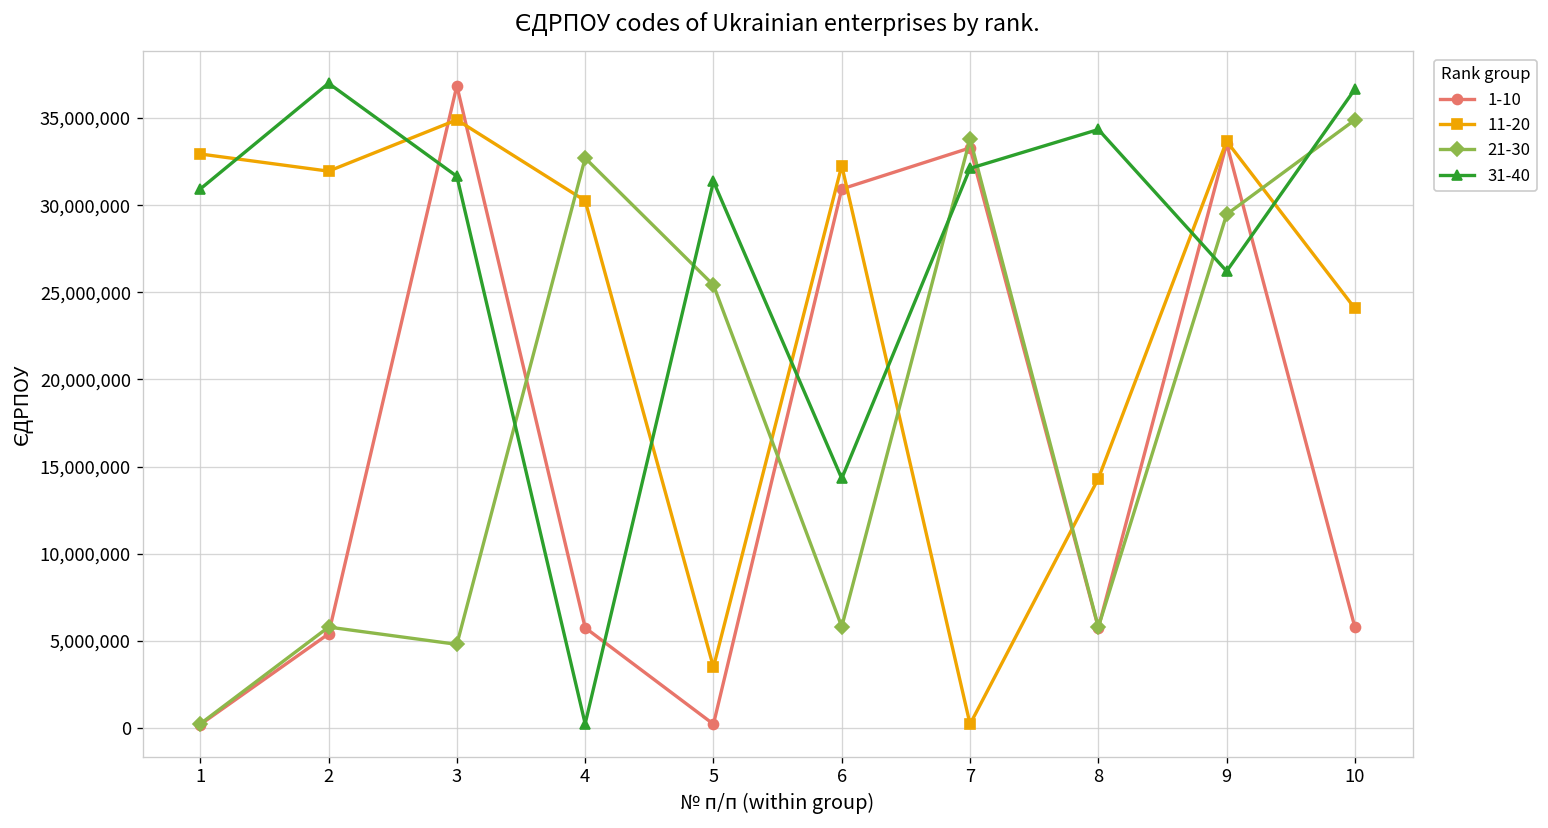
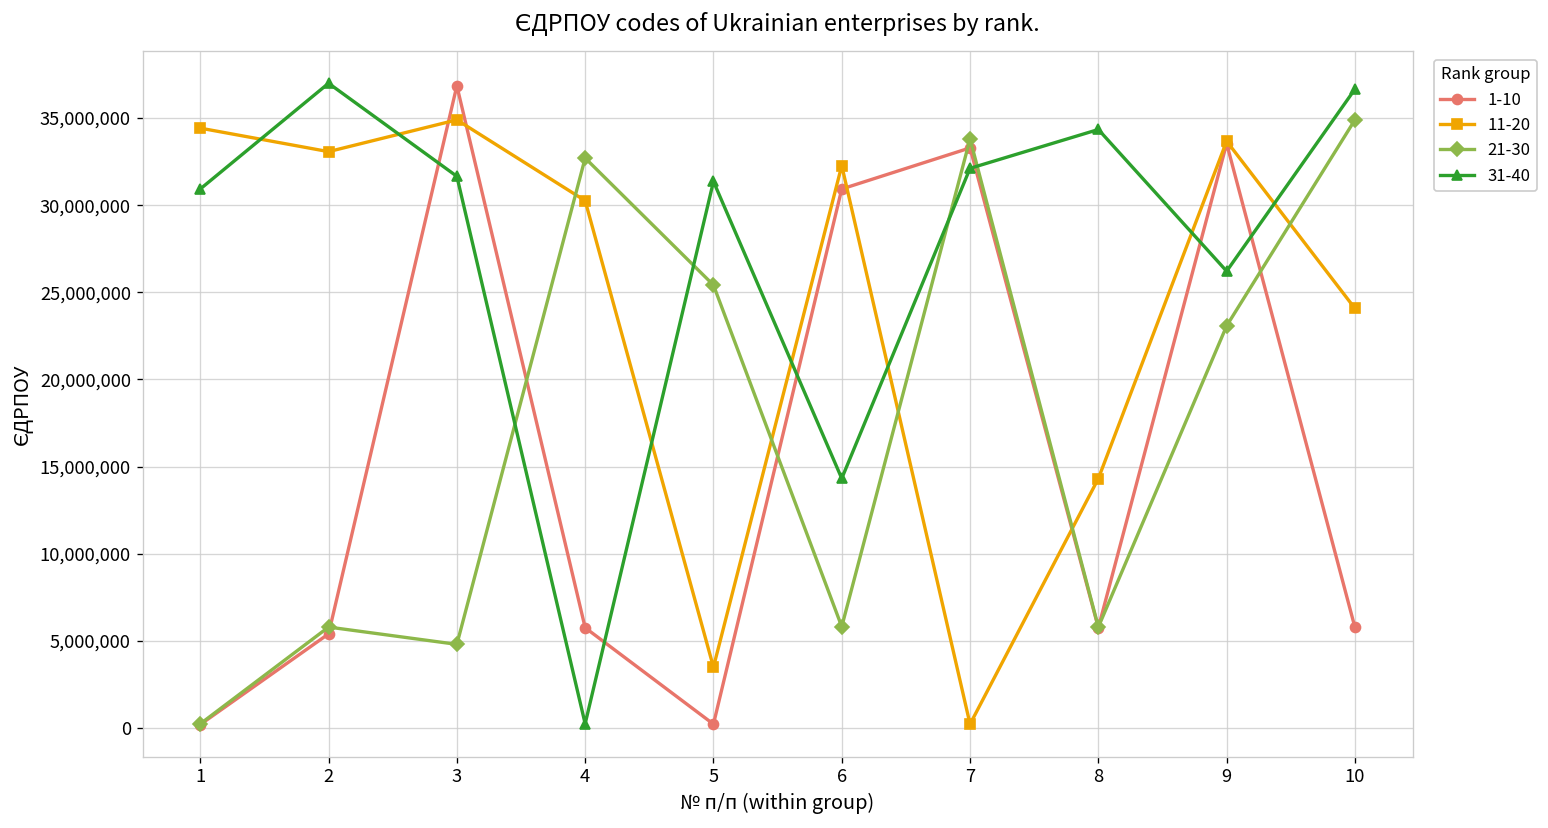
  {
    "1-10": {
      "2": "5,400,000",
      "3": "36,800,000",
      "4": "5,700,000",
      "5": "200,000",
      "6": "30,900,000",
      "7": "33,300,000",
      "10": "5,800,000"
    },
    "11-20": {
-     "1": "32,900,000",
-     "2": "32,000,000",
+     "1": "34,400,000",
+     "2": "33,100,000",
      "3": "34,900,000",
      "4": "30,300,000",
      "5": "3,500,000",
      "6": "32,300,000",
      "7": "200,000",
      "8": "14,300,000",
      "10": "24,100,000"
    },
    "21-30": {
      "2": "5,800,000",
      "3": "4,800,000",
      "4": "32,700,000",
      "5": "25,400,000",
      "6": "5,800,000",
      "7": "33,800,000",
-     "9": "29,500,000",
+     "9": "23,100,000",
      "10": "34,900,000"
    },
    "31-40": {
      "1": "30,900,000",
      "2": "37,000,000",
      "3": "31,700,000",
      "4": "200,000",
      "5": "31,400,000",
      "6": "14,300,000",
      "7": "32,100,000",
      "8": "34,300,000",
      "9": "26,200,000",
      "10": "36,700,000"
    }
  }
